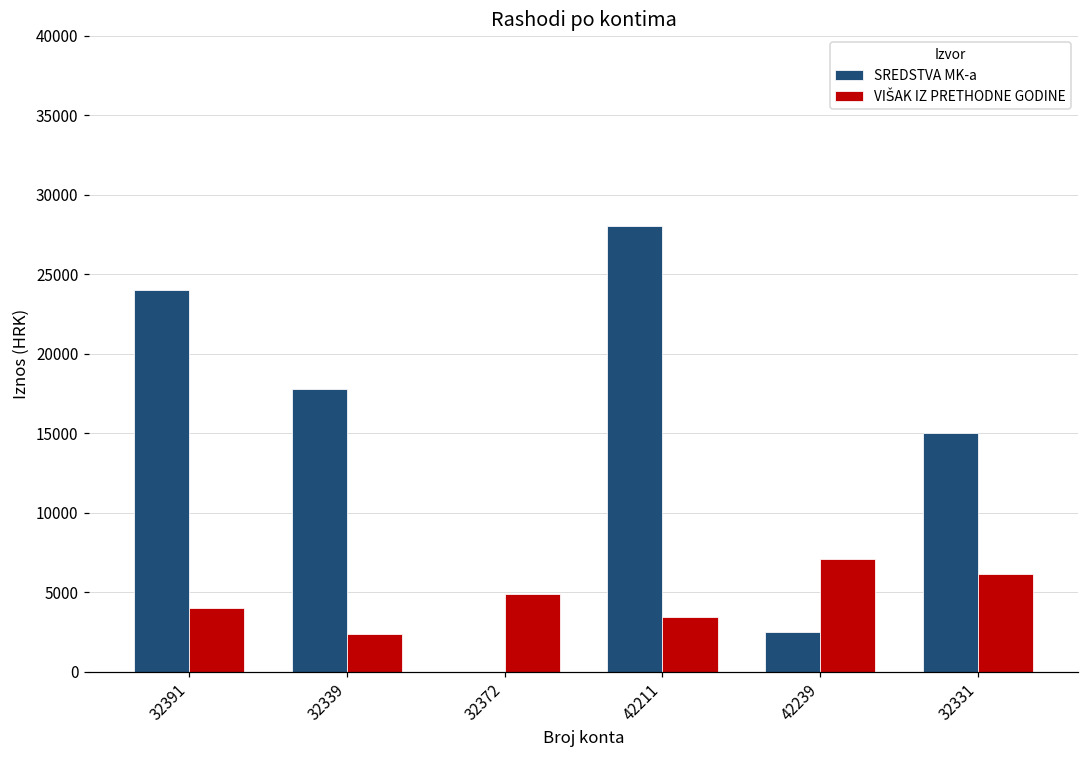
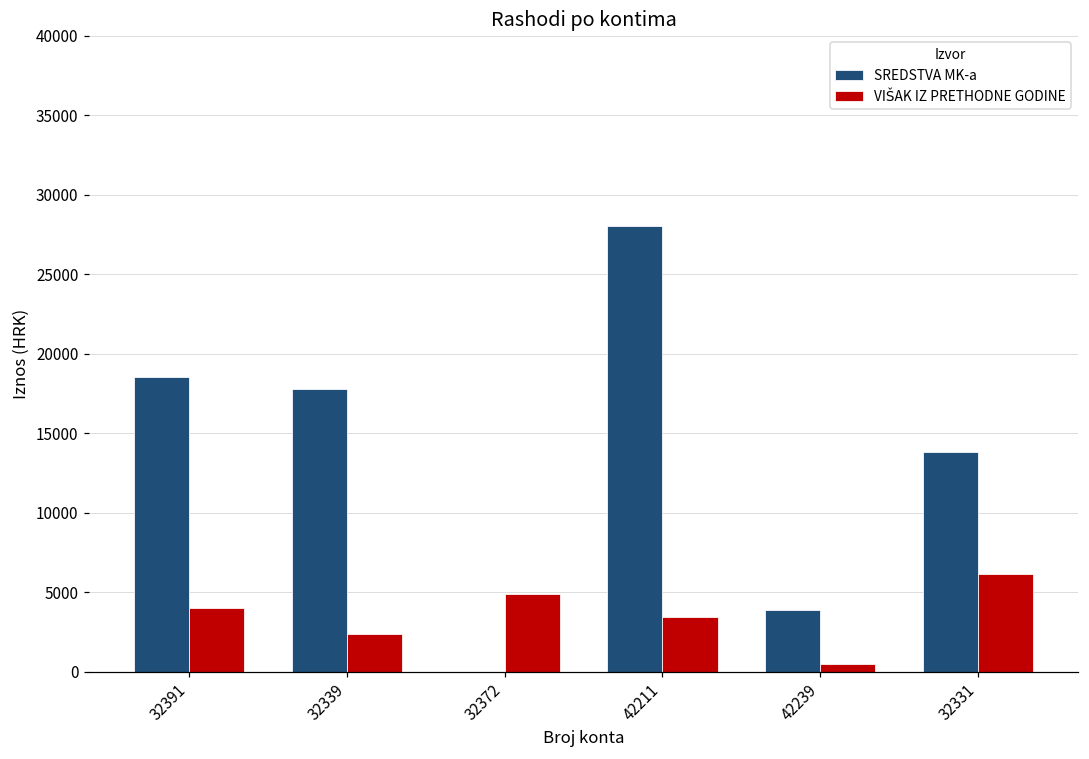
  {
    "SREDSTVA MK-a": {
-     "32391": 24000,
+     "32391": 18500,
      "32339": 17800,
      "32372": 0,
      "42211": 28000,
-     "42239": 2500,
-     "32331": 15000
+     "42239": 3800,
+     "32331": 13800
    },
    "VIŠAK IZ PRETHODNE GODINE": {
      "32391": 4000,
      "32339": 2400,
      "32372": 4900,
      "42211": 3400,
-     "42239": 7100,
+     "42239": 500,
      "32331": 6100
    }
  }
